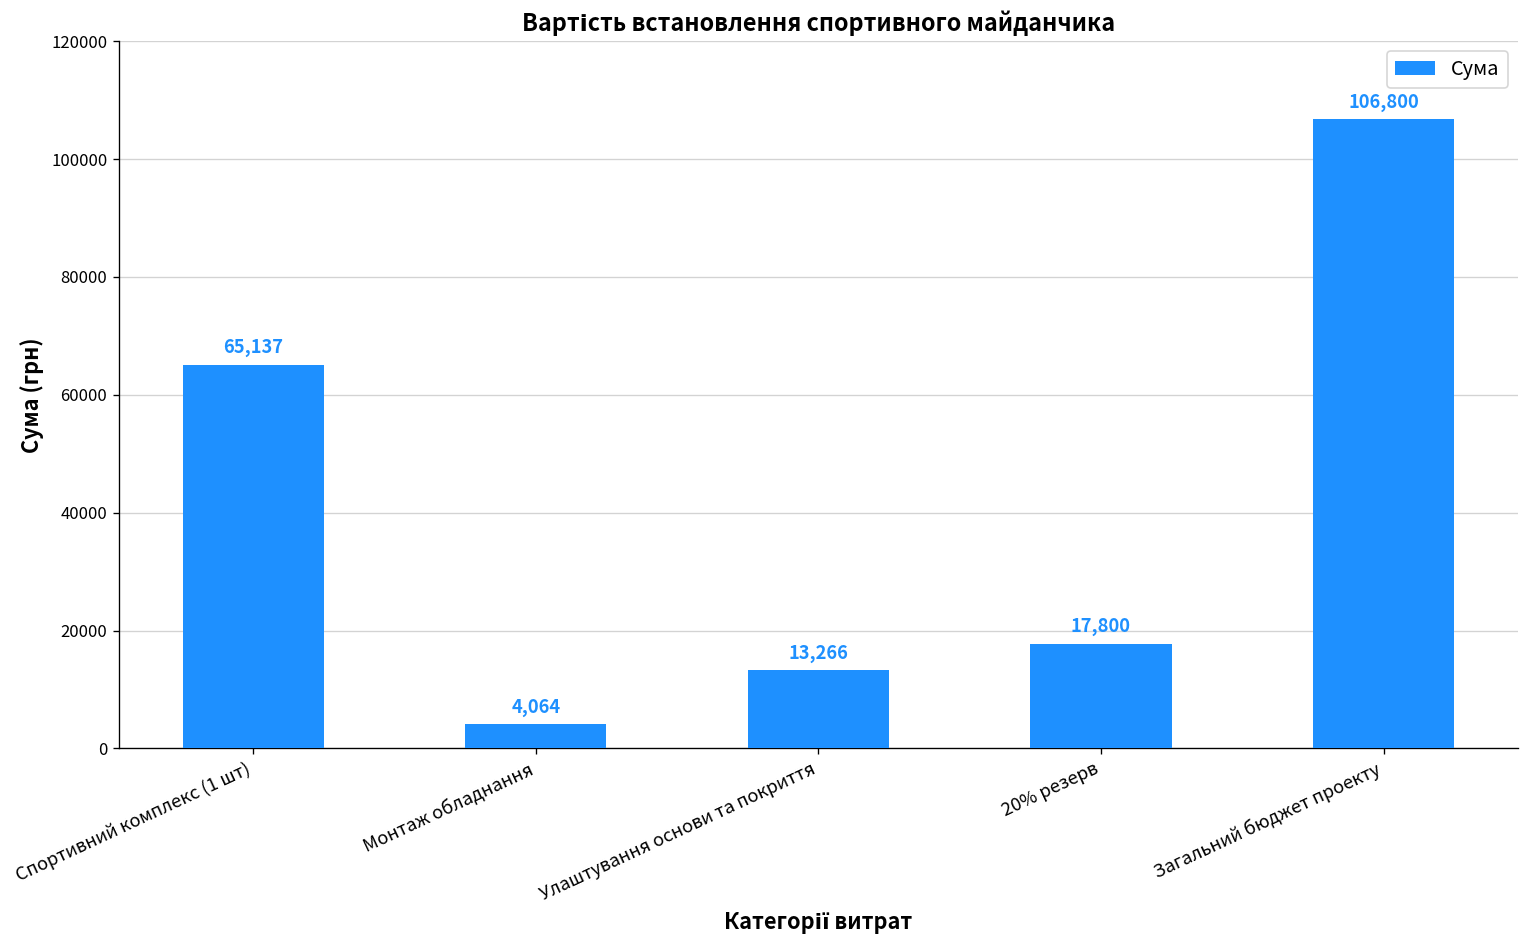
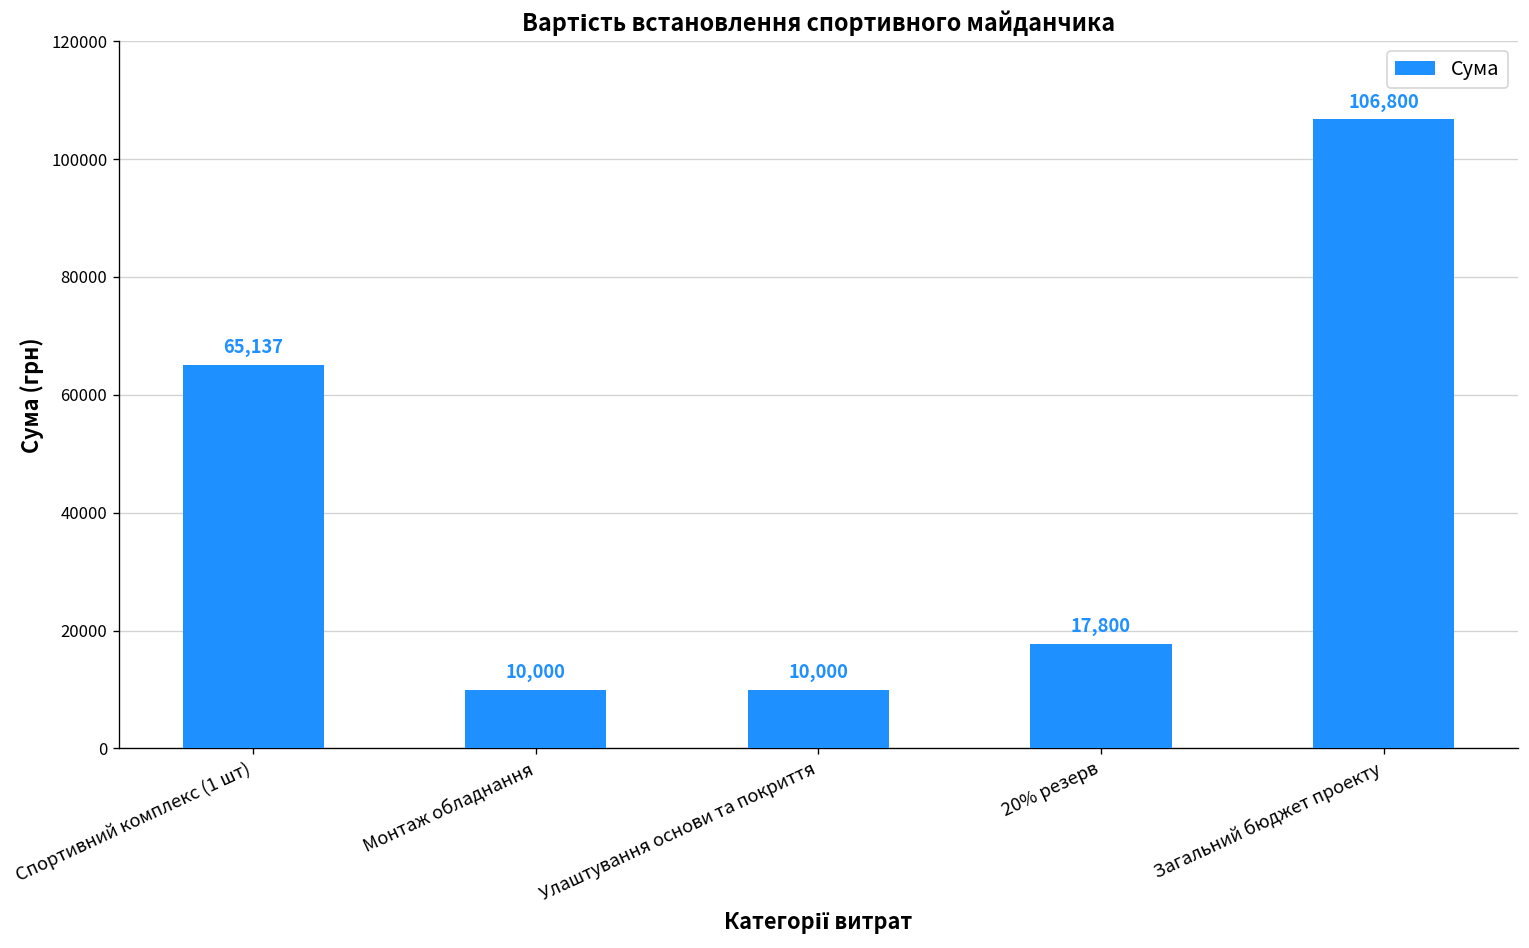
  {
    "Спортивний комплекс (1 шт)": "65,137",
-   "Монтаж обладнання": "4,064",
-   "Улаштування основи та покриття": "13,266",
+   "Монтаж обладнання": "10,000",
+   "Улаштування основи та покриття": "10,000",
    "20% резерв": "17,800",
    "Загальний бюджет проекту": "106,800"
  }
